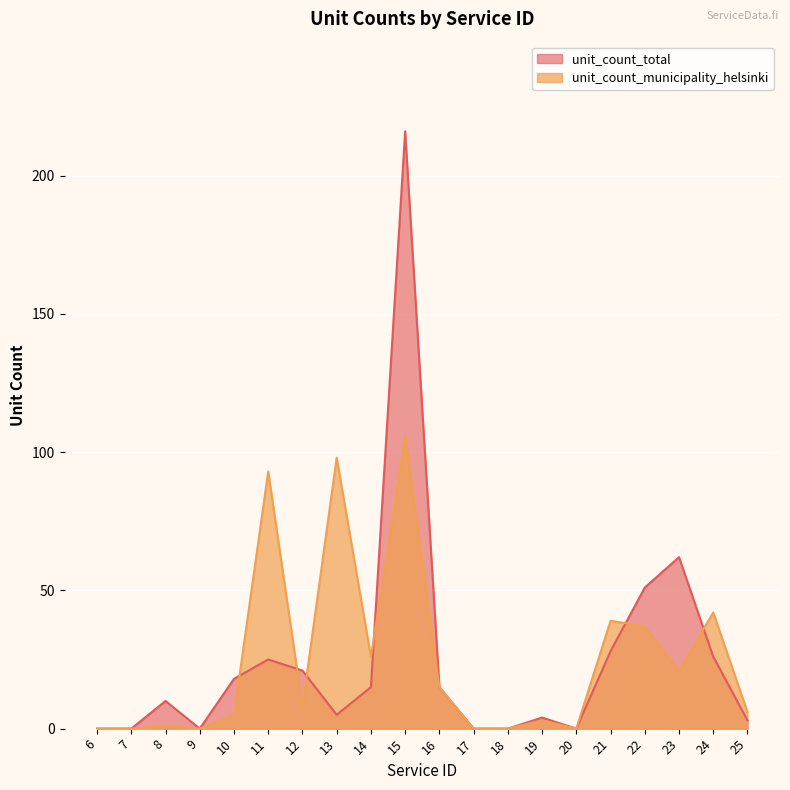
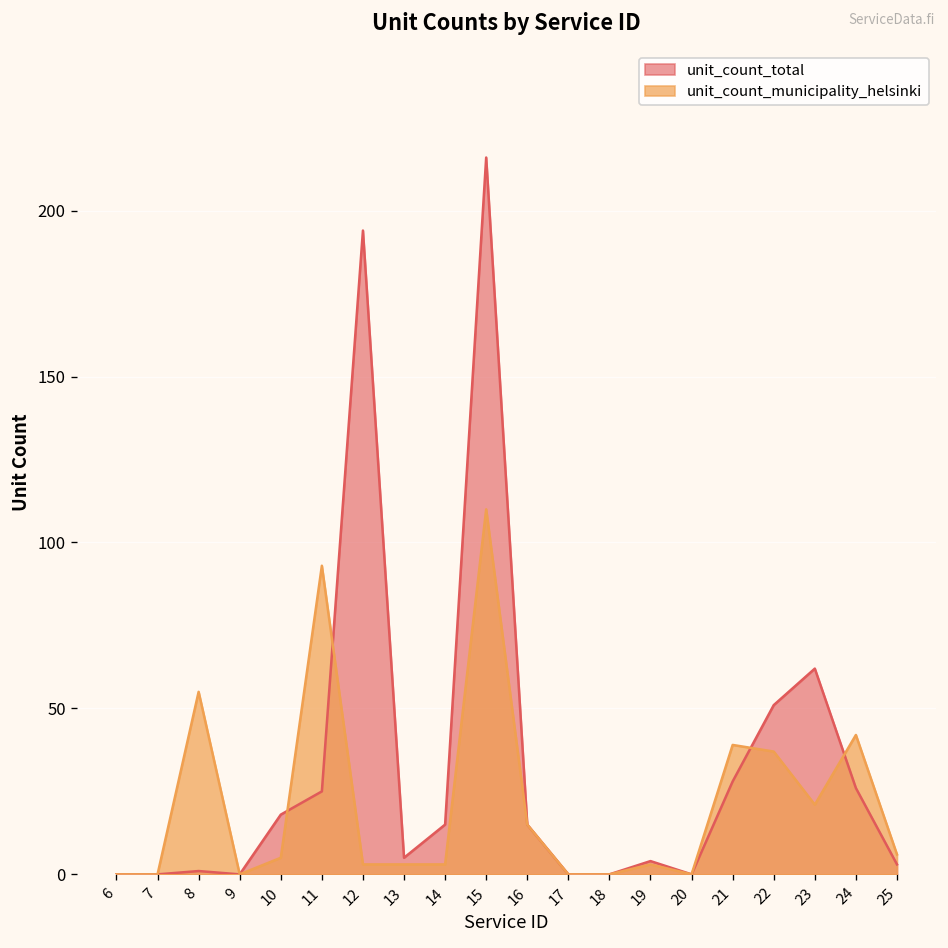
  {
    "unit_count_total": {
-     "8": 10,
+     "8": 1,
      "10": 18,
      "11": 25,
-     "12": 21,
+     "12": 194,
      "13": 5,
      "14": 15,
      "15": 216,
      "19": 4,
      "21": 28,
      "22": 51,
      "23": 62,
      "24": 26,
      "25": 3
    },
    "unit_count_municipality_helsinki": {
-     "8": 1,
+     "8": 55,
      "10": 5,
      "11": 93,
-     "12": 8,
-     "13": 98,
-     "14": 26,
-     "15": 106,
+     "12": 3,
+     "13": 3,
+     "14": 3,
+     "15": 110,
      "19": 3,
      "21": 39,
      "22": 37,
      "23": 21,
      "24": 42,
      "25": 6
    }
  }
